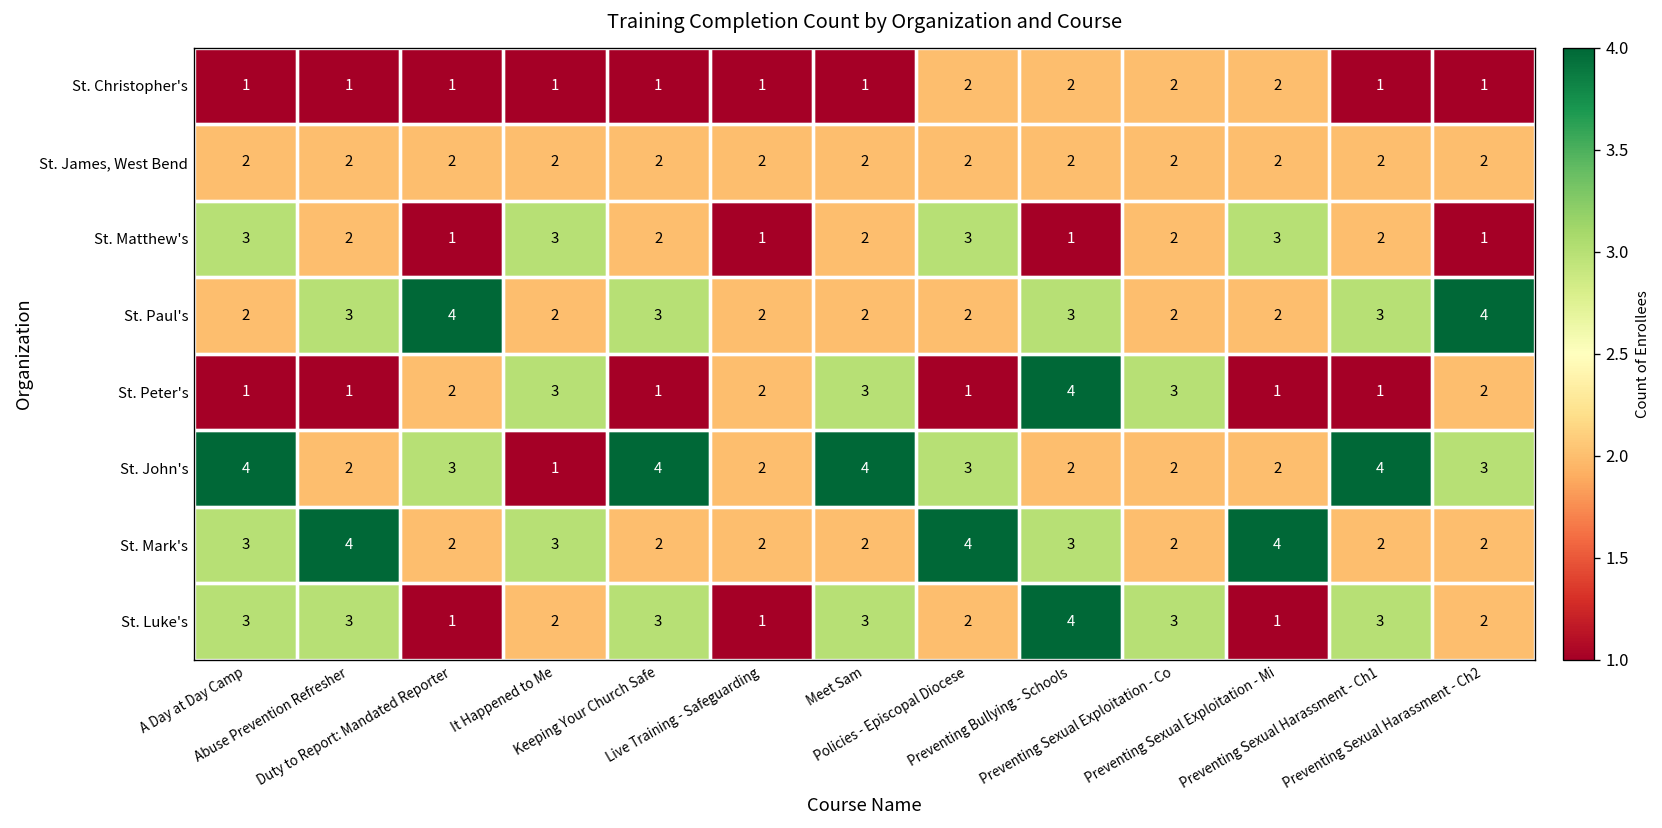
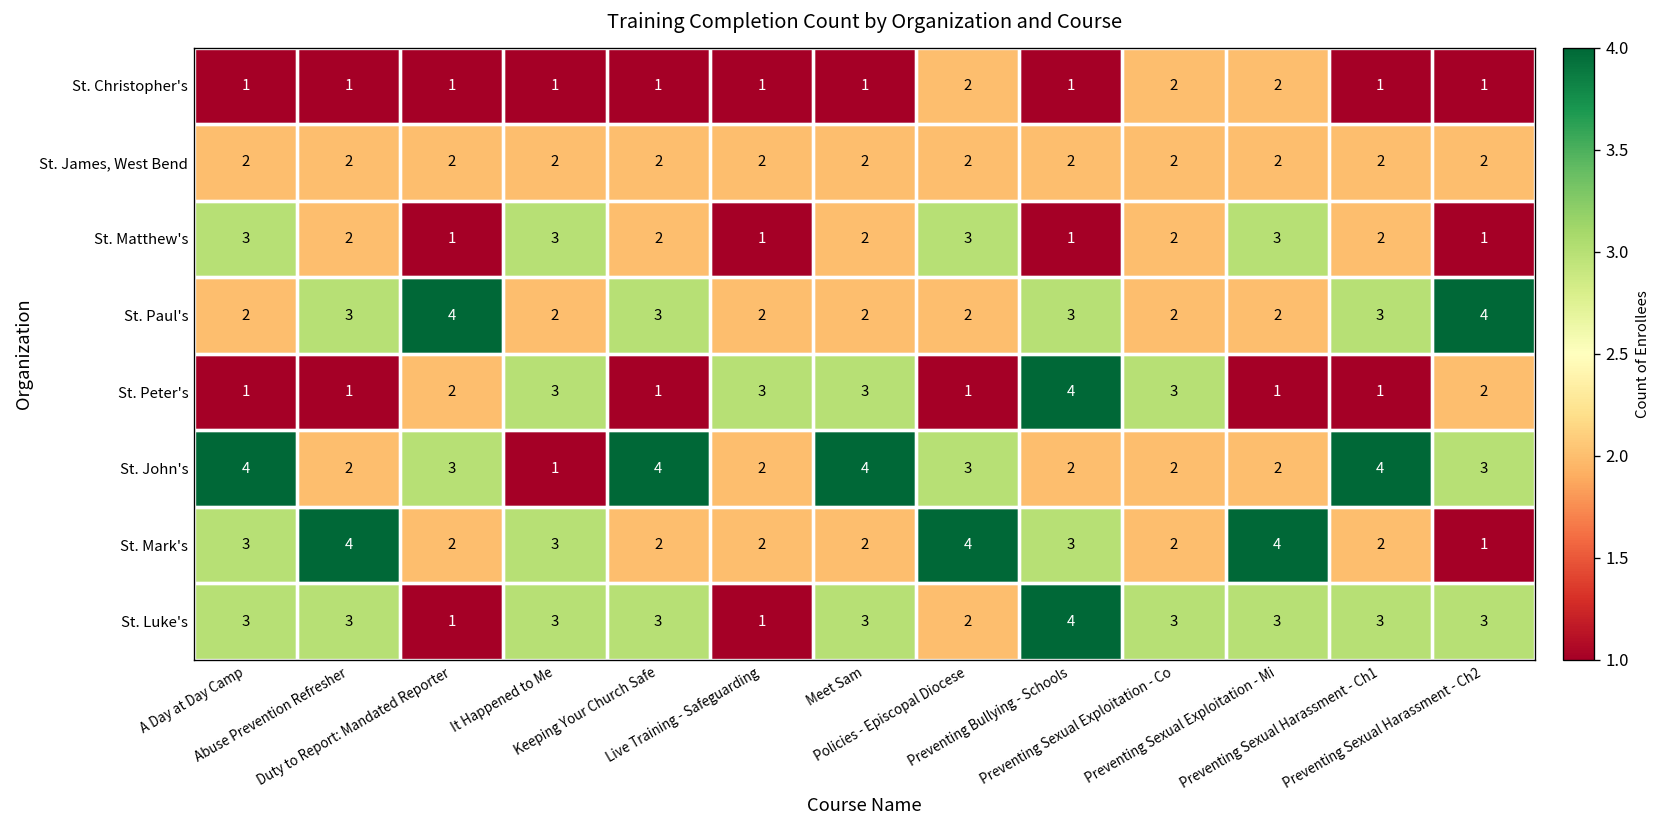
  {
    "St. Christopher's": {
      "A Day at Day Camp": 1,
      "Abuse Prevention Refresher": 1,
      "Duty to Report: Mandated Reporter": 1,
      "It Happened to Me": 1,
      "Keeping Your Church Safe": 1,
      "Live Training - Safeguarding": 1,
      "Meet Sam": 1,
      "Policies - Episcopal Diocese": 2,
-     "Preventing Bullying - Schools": 2,
+     "Preventing Bullying - Schools": 1,
      "Preventing Sexual Exploitation - Co": 2,
      "Preventing Sexual Exploitation - Mi": 2,
      "Preventing Sexual Harassment - Ch1": 1,
      "Preventing Sexual Harassment - Ch2": 1
    },
    "St. James, West Bend": {
      "A Day at Day Camp": 2,
      "Abuse Prevention Refresher": 2,
      "Duty to Report: Mandated Reporter": 2,
      "It Happened to Me": 2,
      "Keeping Your Church Safe": 2,
      "Live Training - Safeguarding": 2,
      "Meet Sam": 2,
      "Policies - Episcopal Diocese": 2,
      "Preventing Bullying - Schools": 2,
      "Preventing Sexual Exploitation - Co": 2,
      "Preventing Sexual Exploitation - Mi": 2,
      "Preventing Sexual Harassment - Ch1": 2,
      "Preventing Sexual Harassment - Ch2": 2
    },
    "St. Matthew's": {
      "A Day at Day Camp": 3,
      "Abuse Prevention Refresher": 2,
      "Duty to Report: Mandated Reporter": 1,
      "It Happened to Me": 3,
      "Keeping Your Church Safe": 2,
      "Live Training - Safeguarding": 1,
      "Meet Sam": 2,
      "Policies - Episcopal Diocese": 3,
      "Preventing Bullying - Schools": 1,
      "Preventing Sexual Exploitation - Co": 2,
      "Preventing Sexual Exploitation - Mi": 3,
      "Preventing Sexual Harassment - Ch1": 2,
      "Preventing Sexual Harassment - Ch2": 1
    },
    "St. Paul's": {
      "A Day at Day Camp": 2,
      "Abuse Prevention Refresher": 3,
      "Duty to Report: Mandated Reporter": 4,
      "It Happened to Me": 2,
      "Keeping Your Church Safe": 3,
      "Live Training - Safeguarding": 2,
      "Meet Sam": 2,
      "Policies - Episcopal Diocese": 2,
      "Preventing Bullying - Schools": 3,
      "Preventing Sexual Exploitation - Co": 2,
      "Preventing Sexual Exploitation - Mi": 2,
      "Preventing Sexual Harassment - Ch1": 3,
      "Preventing Sexual Harassment - Ch2": 4
    },
    "St. Peter's": {
      "A Day at Day Camp": 1,
      "Abuse Prevention Refresher": 1,
      "Duty to Report: Mandated Reporter": 2,
      "It Happened to Me": 3,
      "Keeping Your Church Safe": 1,
-     "Live Training - Safeguarding": 2,
+     "Live Training - Safeguarding": 3,
      "Meet Sam": 3,
      "Policies - Episcopal Diocese": 1,
      "Preventing Bullying - Schools": 4,
      "Preventing Sexual Exploitation - Co": 3,
      "Preventing Sexual Exploitation - Mi": 1,
      "Preventing Sexual Harassment - Ch1": 1,
      "Preventing Sexual Harassment - Ch2": 2
    },
    "St. John's": {
      "A Day at Day Camp": 4,
      "Abuse Prevention Refresher": 2,
      "Duty to Report: Mandated Reporter": 3,
      "It Happened to Me": 1,
      "Keeping Your Church Safe": 4,
      "Live Training - Safeguarding": 2,
      "Meet Sam": 4,
      "Policies - Episcopal Diocese": 3,
      "Preventing Bullying - Schools": 2,
      "Preventing Sexual Exploitation - Co": 2,
      "Preventing Sexual Exploitation - Mi": 2,
      "Preventing Sexual Harassment - Ch1": 4,
      "Preventing Sexual Harassment - Ch2": 3
    },
    "St. Mark's": {
      "A Day at Day Camp": 3,
      "Abuse Prevention Refresher": 4,
      "Duty to Report: Mandated Reporter": 2,
      "It Happened to Me": 3,
      "Keeping Your Church Safe": 2,
      "Live Training - Safeguarding": 2,
      "Meet Sam": 2,
      "Policies - Episcopal Diocese": 4,
      "Preventing Bullying - Schools": 3,
      "Preventing Sexual Exploitation - Co": 2,
      "Preventing Sexual Exploitation - Mi": 4,
      "Preventing Sexual Harassment - Ch1": 2,
-     "Preventing Sexual Harassment - Ch2": 2
+     "Preventing Sexual Harassment - Ch2": 1
    },
    "St. Luke's": {
      "A Day at Day Camp": 3,
      "Abuse Prevention Refresher": 3,
      "Duty to Report: Mandated Reporter": 1,
-     "It Happened to Me": 2,
+     "It Happened to Me": 3,
      "Keeping Your Church Safe": 3,
      "Live Training - Safeguarding": 1,
      "Meet Sam": 3,
      "Policies - Episcopal Diocese": 2,
      "Preventing Bullying - Schools": 4,
      "Preventing Sexual Exploitation - Co": 3,
-     "Preventing Sexual Exploitation - Mi": 1,
+     "Preventing Sexual Exploitation - Mi": 3,
      "Preventing Sexual Harassment - Ch1": 3,
-     "Preventing Sexual Harassment - Ch2": 2
+     "Preventing Sexual Harassment - Ch2": 3
    }
  }
